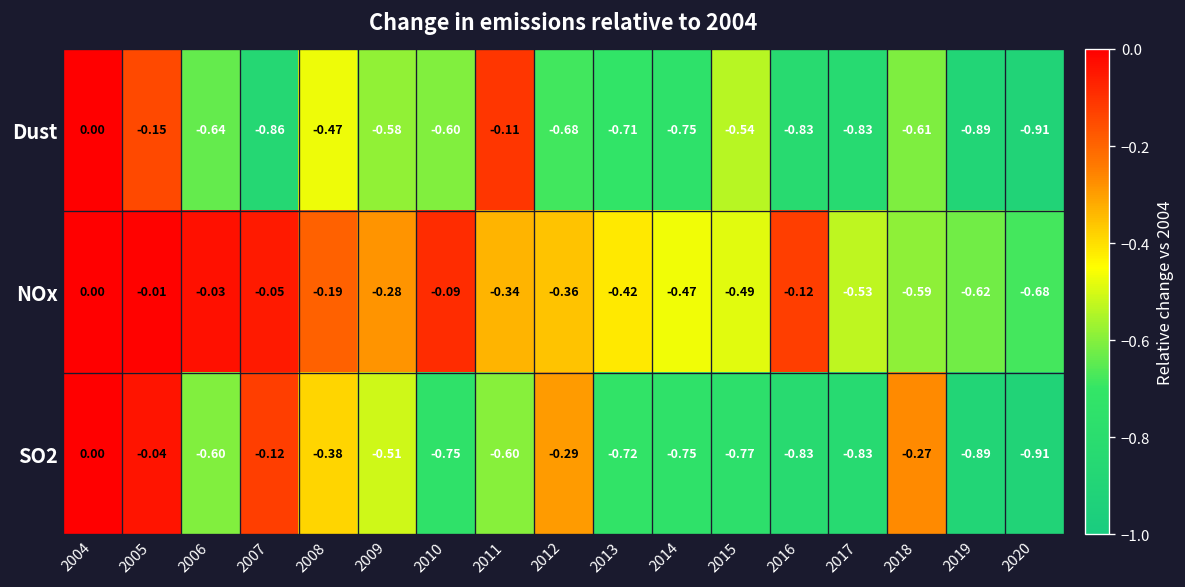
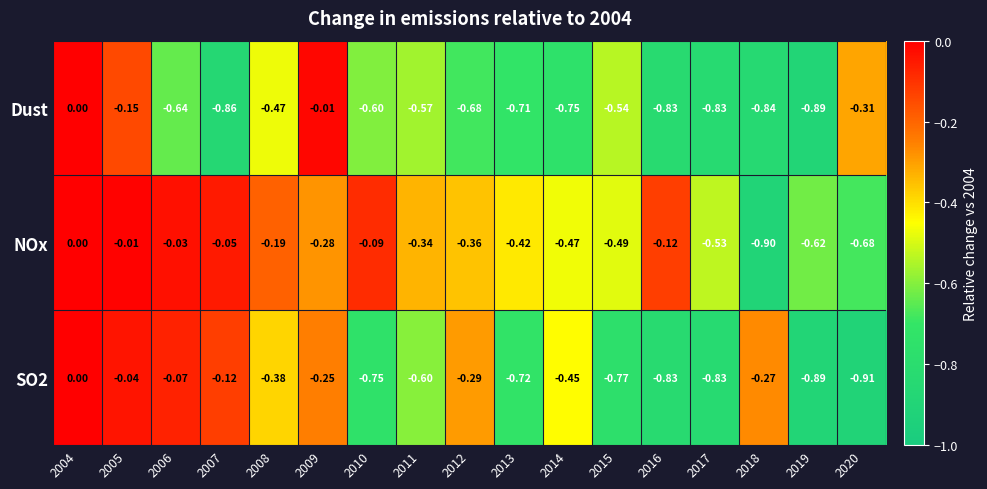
  {
    "Dust": {
      "2004": 0.00,
      "2005": -0.15,
      "2006": -0.64,
      "2007": -0.86,
      "2008": -0.47,
-     "2009": -0.58,
+     "2009": -0.01,
      "2010": -0.60,
-     "2011": -0.11,
+     "2011": -0.57,
      "2012": -0.68,
      "2013": -0.71,
      "2014": -0.75,
      "2015": -0.54,
      "2016": -0.83,
      "2017": -0.83,
-     "2018": -0.61,
+     "2018": -0.84,
      "2019": -0.89,
-     "2020": -0.91
+     "2020": -0.31
    },
    "NOx": {
      "2004": 0.00,
      "2005": -0.01,
      "2006": -0.03,
      "2007": -0.05,
      "2008": -0.19,
      "2009": -0.28,
      "2010": -0.09,
      "2011": -0.34,
      "2012": -0.36,
      "2013": -0.42,
      "2014": -0.47,
      "2015": -0.49,
      "2016": -0.12,
      "2017": -0.53,
-     "2018": -0.59,
+     "2018": -0.90,
      "2019": -0.62,
      "2020": -0.68
    },
    "SO2": {
      "2004": 0.00,
      "2005": -0.04,
-     "2006": -0.60,
+     "2006": -0.07,
      "2007": -0.12,
      "2008": -0.38,
-     "2009": -0.51,
+     "2009": -0.25,
      "2010": -0.75,
      "2011": -0.60,
      "2012": -0.29,
      "2013": -0.72,
-     "2014": -0.75,
+     "2014": -0.45,
      "2015": -0.77,
      "2016": -0.83,
      "2017": -0.83,
      "2018": -0.27,
      "2019": -0.89,
      "2020": -0.91
    }
  }
